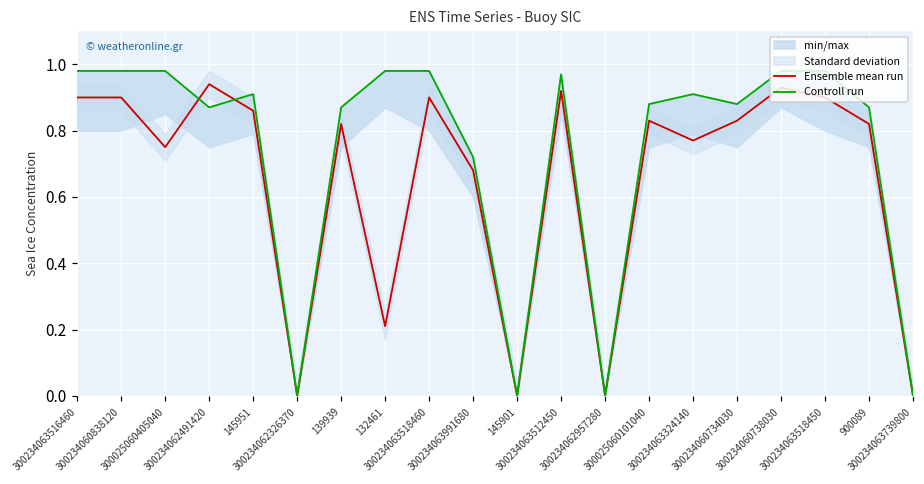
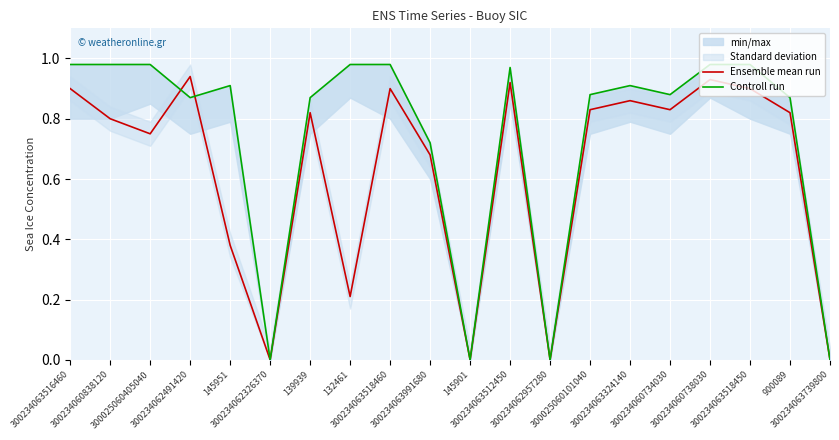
  {
    "Ensemble mean run": {
      "300234063516460": 0.90,
-     "300234060838120": 0.9,
+     "300234060838120": 0.8,
      "300025060405040": 0.75,
      "300234062491420": 0.94,
-     "145951": 0.86,
+     "145951": 0.38,
      "139939": 0.82,
      "132461": 0.21,
      "300234063518460": 0.90,
      "300234063991680": 0.68,
      "300234063512450": 0.92,
      "300025060101040": 0.83,
-     "300234063324140": 0.77,
+     "300234063324140": 0.86,
      "300234060734030": 0.83,
      "900089": 0.82
    }
  }
